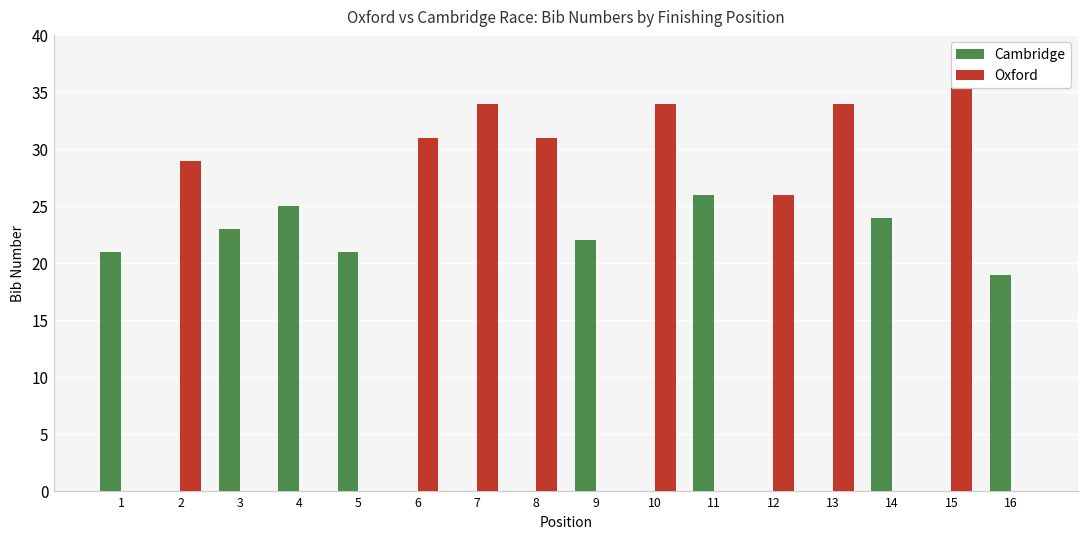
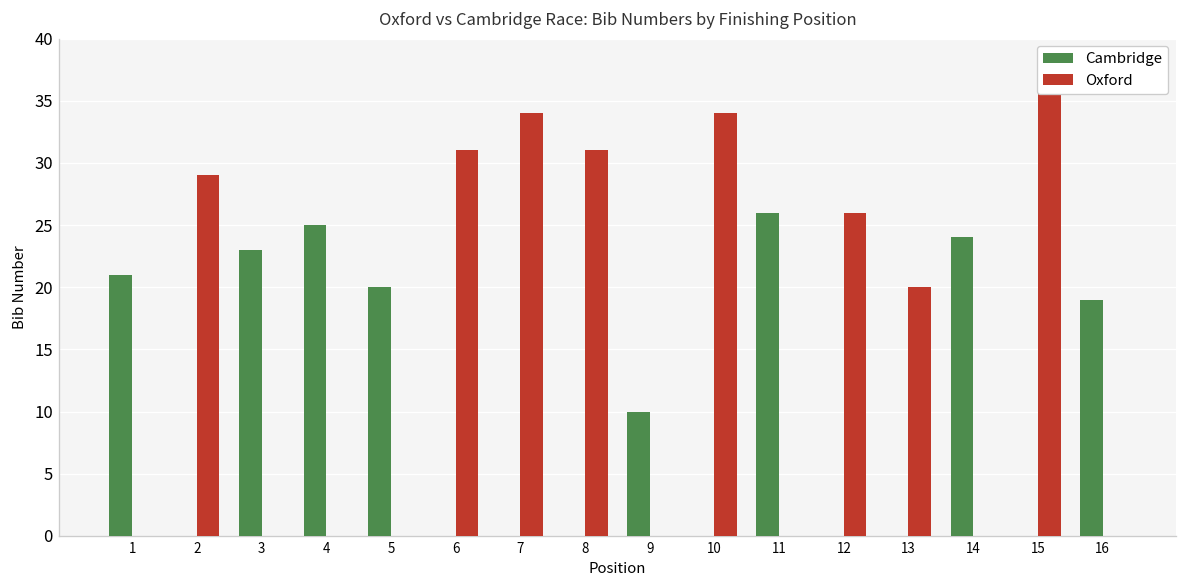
  {
    "Cambridge": {
      "1": 21,
      "2": 0,
      "3": 23,
      "4": 25,
-     "5": 21,
+     "5": 20,
      "6": 0,
      "7": 0,
      "8": 0,
-     "9": 22,
+     "9": 10,
      "10": 0,
      "11": 26,
      "12": 0,
      "13": 0,
      "14": 24,
      "15": 0,
      "16": 19
    },
    "Oxford": {
      "1": 0,
      "2": 29,
      "3": 0,
      "4": 0,
      "5": 0,
      "6": 31,
      "7": 34,
      "8": 31,
      "9": 0,
      "10": 34,
      "11": 0,
      "12": 26,
-     "13": 34,
+     "13": 20,
      "14": 0,
      "16": 0
    }
  }
